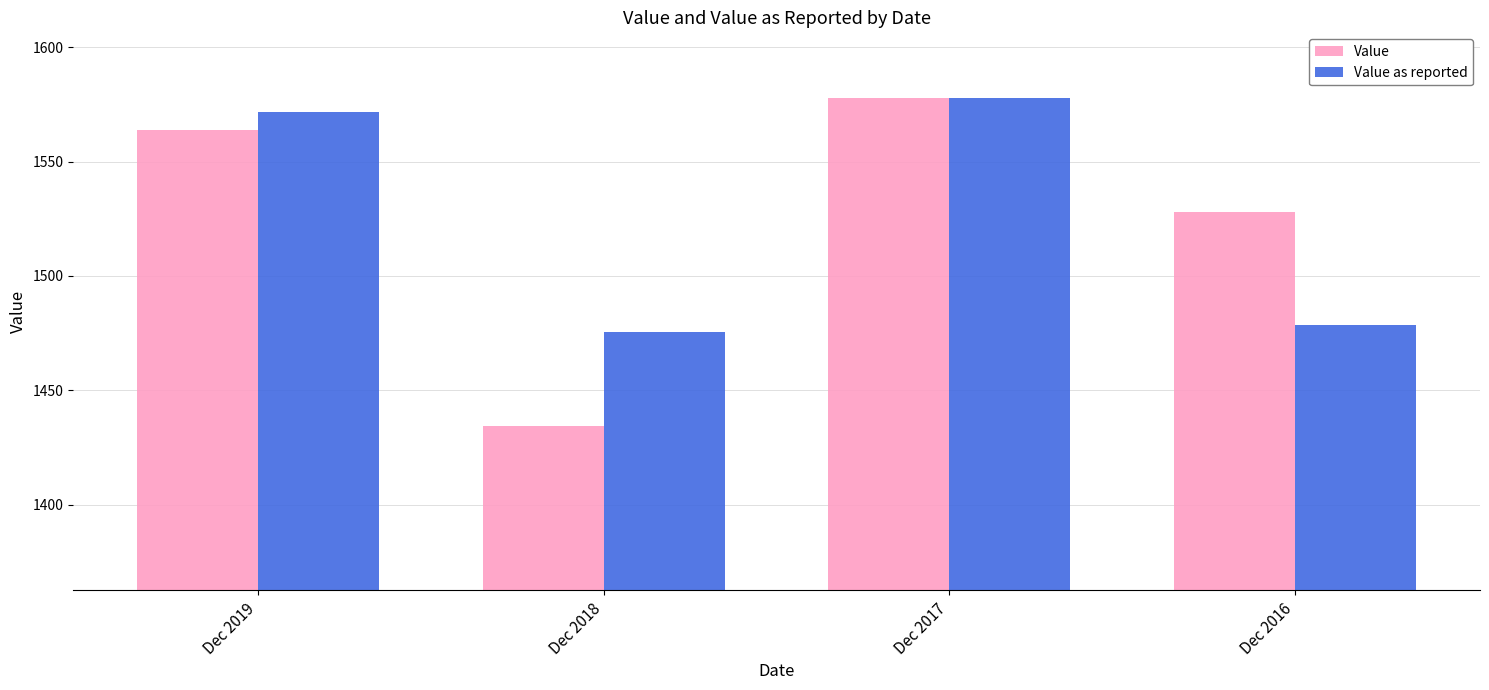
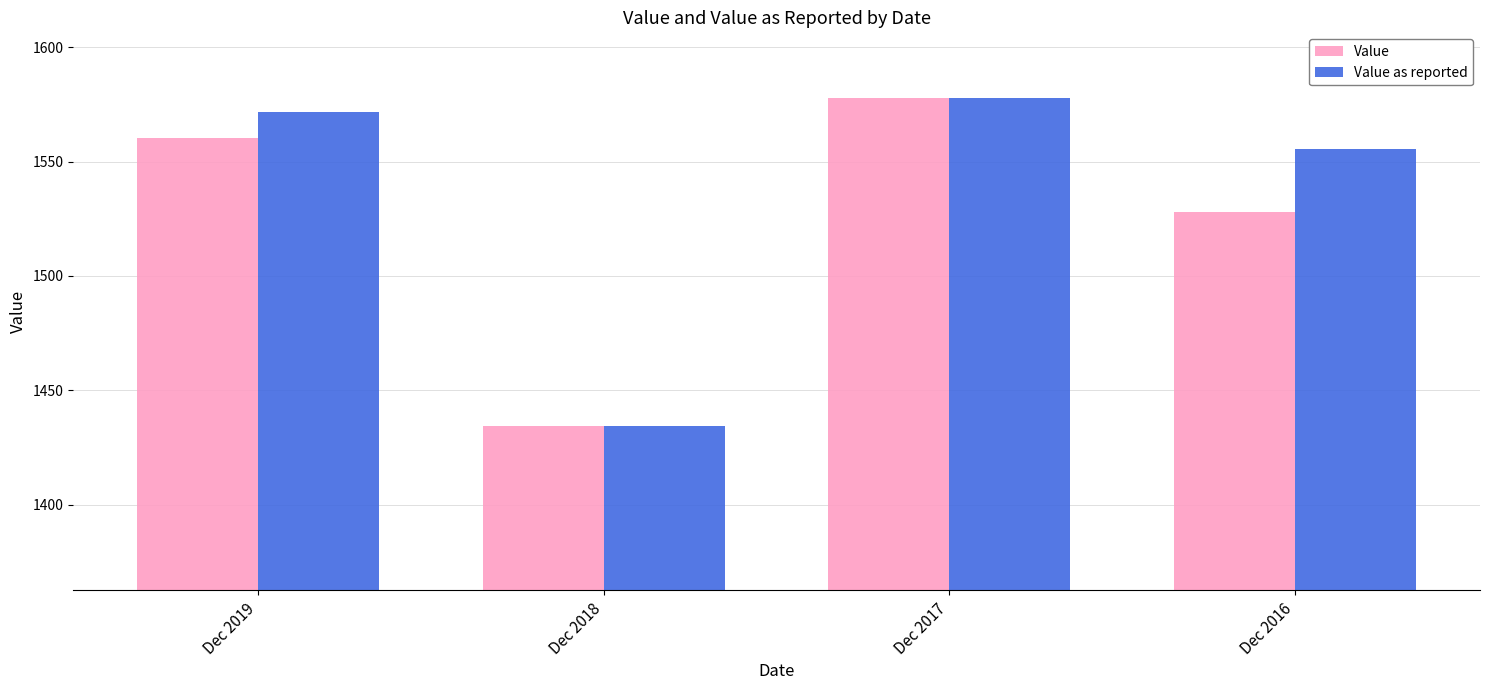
  {
    "Value": {
-     "Dec 2019": 1564,
+     "Dec 2019": 1560,
      "Dec 2018": 1434,
      "Dec 2017": 1578,
      "Dec 2016": 1528
    },
    "Value as reported": {
      "Dec 2019": 1572,
-     "Dec 2018": 1475,
+     "Dec 2018": 1434,
      "Dec 2017": 1578,
-     "Dec 2016": 1479
+     "Dec 2016": 1556
    }
  }
